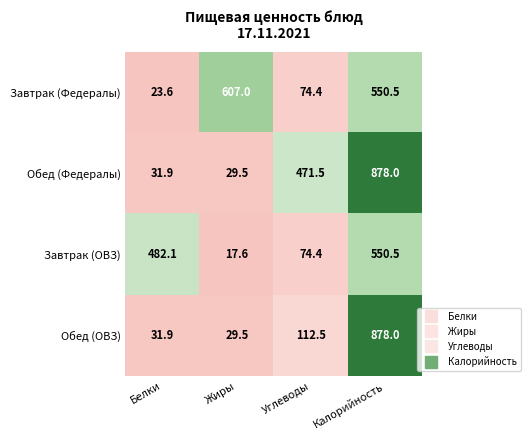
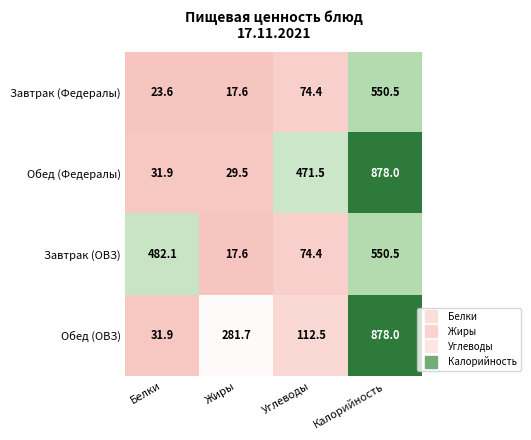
  {
    "Завтрак (Федералы)": {
      "Белки": 23.6,
-     "Жиры": 607.0,
+     "Жиры": 17.6,
      "Углеводы": 74.4,
      "Калорийность": 550.5
    },
    "Обед (Федералы)": {
      "Белки": 31.9,
      "Жиры": 29.5,
      "Углеводы": 471.5,
      "Калорийность": 878.0
    },
    "Завтрак (ОВЗ)": {
      "Белки": 482.1,
      "Жиры": 17.6,
      "Углеводы": 74.4,
      "Калорийность": 550.5
    },
    "Обед (ОВЗ)": {
      "Белки": 31.9,
-     "Жиры": 29.5,
+     "Жиры": 281.7,
      "Углеводы": 112.5,
      "Калорийность": 878.0
    }
  }
